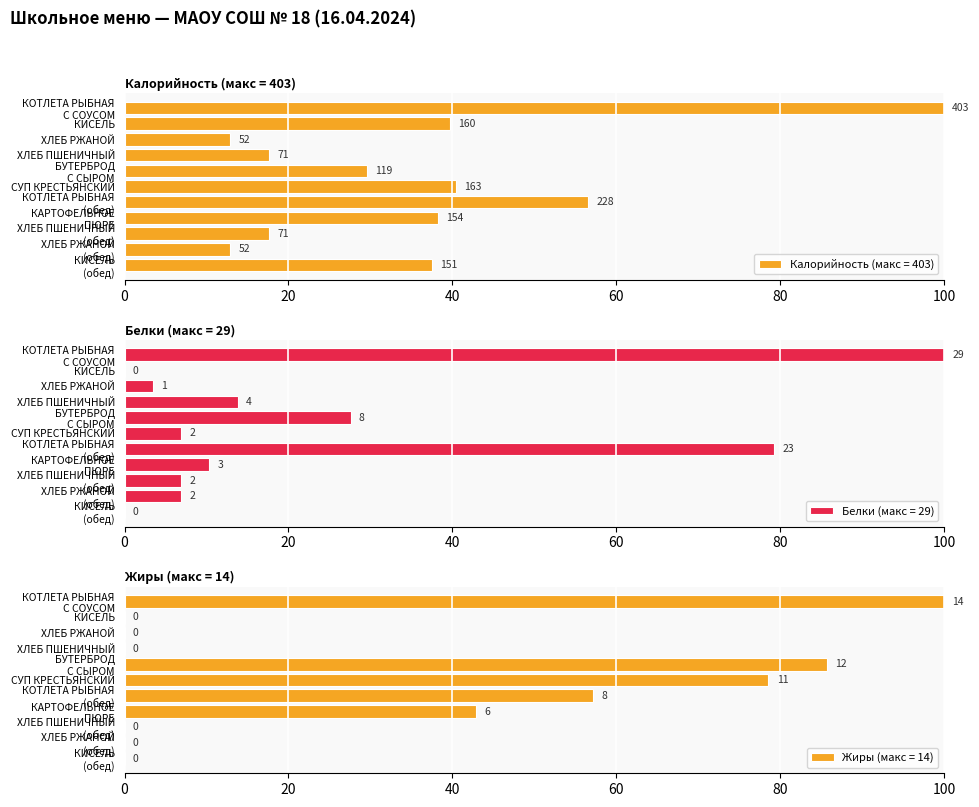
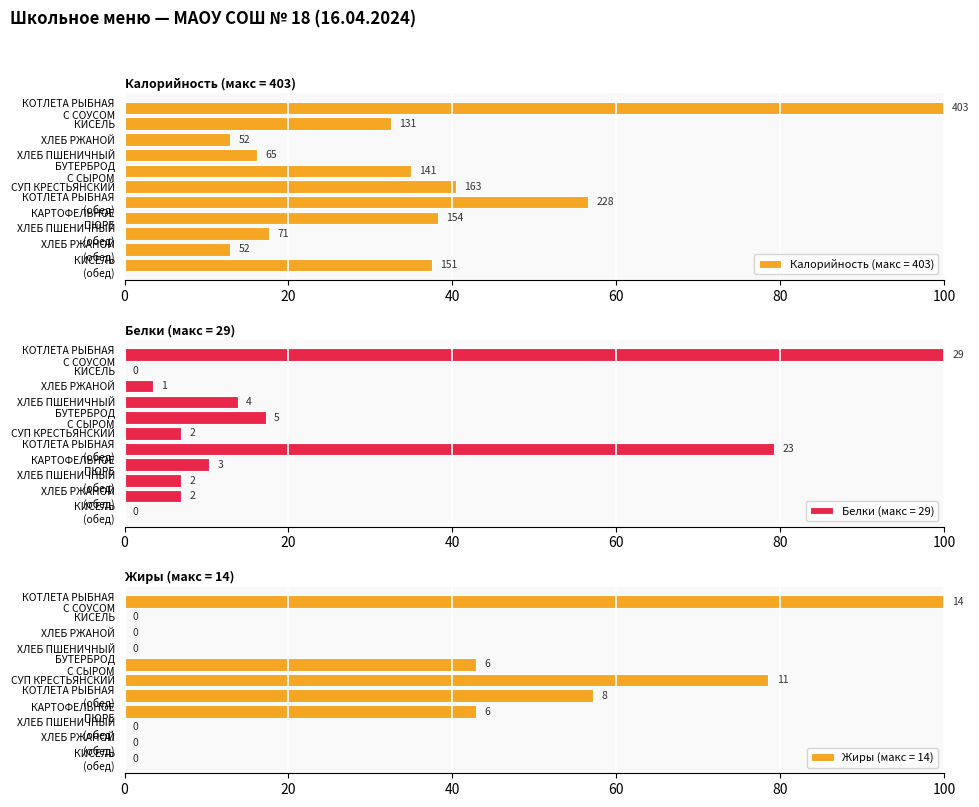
  {
    "Калорийность (макс = 403)": {
-     "КИСЕЛЬ": 160,
-     "ХЛЕБ ПШЕНИЧНЫЙ": 71,
-     "БУТЕРБРОД С СЫРОМ": 119
+     "КИСЕЛЬ": 131,
+     "ХЛЕБ ПШЕНИЧНЫЙ": 65,
+     "БУТЕРБРОД С СЫРОМ": 141
    },
    "Белки (макс = 29)": {
      "КИСЕЛЬ": 0,
-     "БУТЕРБРОД С СЫРОМ": 8
+     "БУТЕРБРОД С СЫРОМ": 5
    },
    "Жиры (макс = 14)": {
      "КИСЕЛЬ": 0,
      "ХЛЕБ РЖАНОЙ": 0,
      "ХЛЕБ ПШЕНИЧНЫЙ": 0,
-     "БУТЕРБРОД С СЫРОМ": 12
+     "БУТЕРБРОД С СЫРОМ": 6
    }
  }
